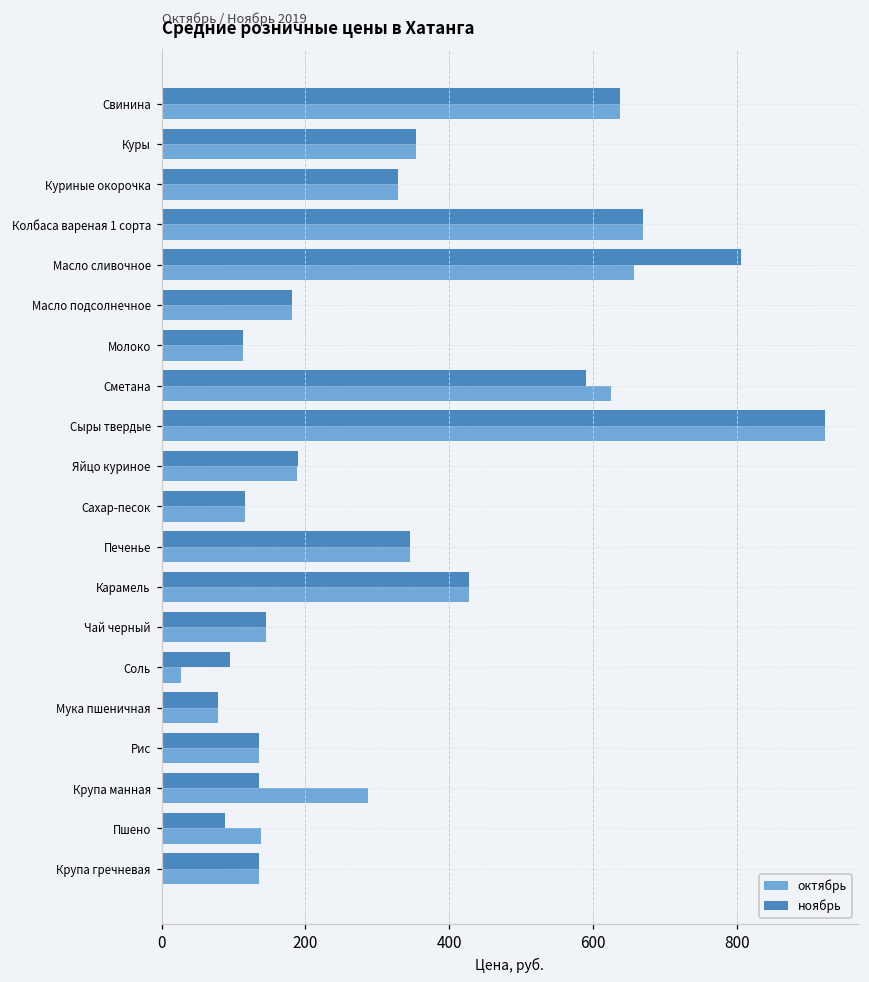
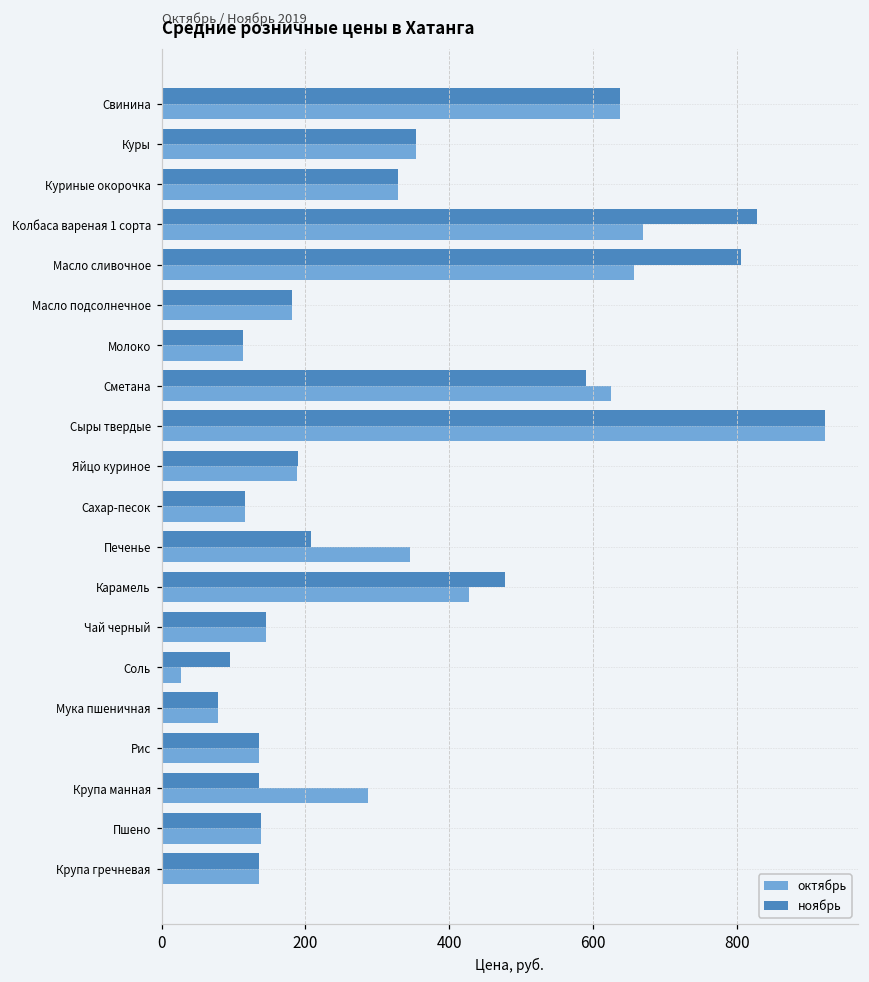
  {
    "октябрь": {
      "Свинина": 640,
      "Куры": 350,
      "Куриные окорочка": 330,
      "Колбаса вареная 1 сорта": 670,
      "Масло сливочное": 660,
      "Масло подсолнечное": 180,
      "Молоко": 110,
      "Сметана": 620,
      "Сыры твердые": 920,
      "Яйцо куриное": 190,
      "Сахар-песок": 120,
      "Печенье": 350,
      "Карамель": 430,
      "Чай черный": 150,
      "Соль": 30,
      "Мука пшеничная": 80,
      "Рис": 140,
      "Крупа манная": 290,
      "Пшено": 140,
      "Крупа гречневая": 140
    },
    "ноябрь": {
      "Свинина": 640,
      "Куры": 350,
      "Куриные окорочка": 330,
-     "Колбаса вареная 1 сорта": 670,
+     "Колбаса вареная 1 сорта": 830,
      "Масло сливочное": 810,
      "Масло подсолнечное": 180,
      "Молоко": 110,
      "Сметана": 590,
      "Сыры твердые": 920,
      "Яйцо куриное": 190,
      "Сахар-песок": 120,
-     "Печенье": 350,
-     "Карамель": 430,
+     "Печенье": 210,
+     "Карамель": 480,
      "Чай черный": 150,
      "Соль": 100,
      "Мука пшеничная": 80,
      "Рис": 140,
      "Крупа манная": 140,
-     "Пшено": 90,
+     "Пшено": 140,
      "Крупа гречневая": 140
    }
  }
